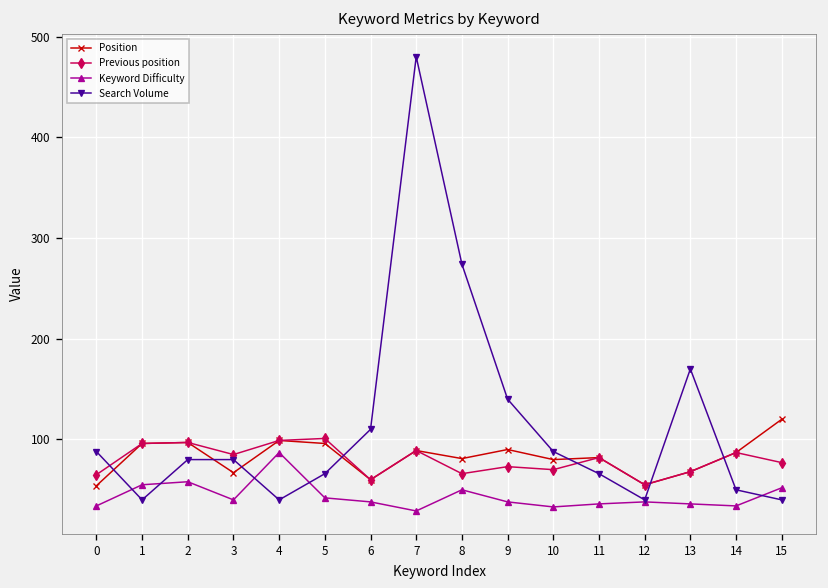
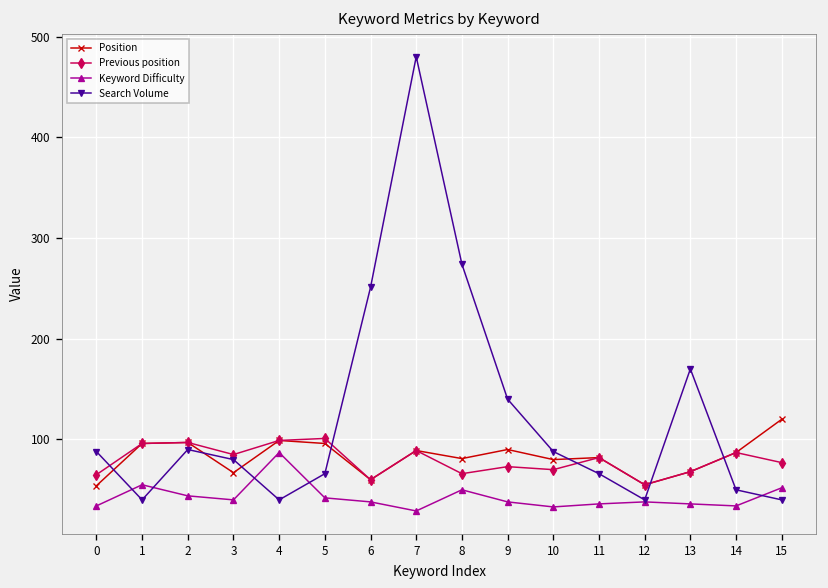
  {
    "Position": {
      "0": 50,
      "3": 70,
      "5": 100,
      "8": 80,
      "9": 90,
      "10": 80,
      "15": 120
    },
    "Previous position": {
      "0": 70,
      "3": 90,
      "5": 100,
      "8": 70,
      "9": 70,
      "10": 70,
      "15": 80
    },
    "Keyword Difficulty": {
      "0": 30,
      "1": 60,
-     "2": 60,
+     "2": 40,
      "3": 40,
      "4": 90,
      "5": 40,
      "6": 40,
      "7": 30,
      "8": 50,
      "9": 40,
      "10": 30,
      "11": 40,
      "13": 40,
      "14": 30,
      "15": 50
    },
    "Search Volume": {
      "0": 90,
      "1": 40,
-     "2": 80,
+     "2": 90,
      "3": 80,
      "4": 40,
      "5": 70,
-     "6": 110,
+     "6": 250,
      "7": 480,
      "8": 270,
      "9": 140,
      "10": 90,
      "11": 70,
      "13": 170,
      "14": 50,
      "15": 40
    }
  }
